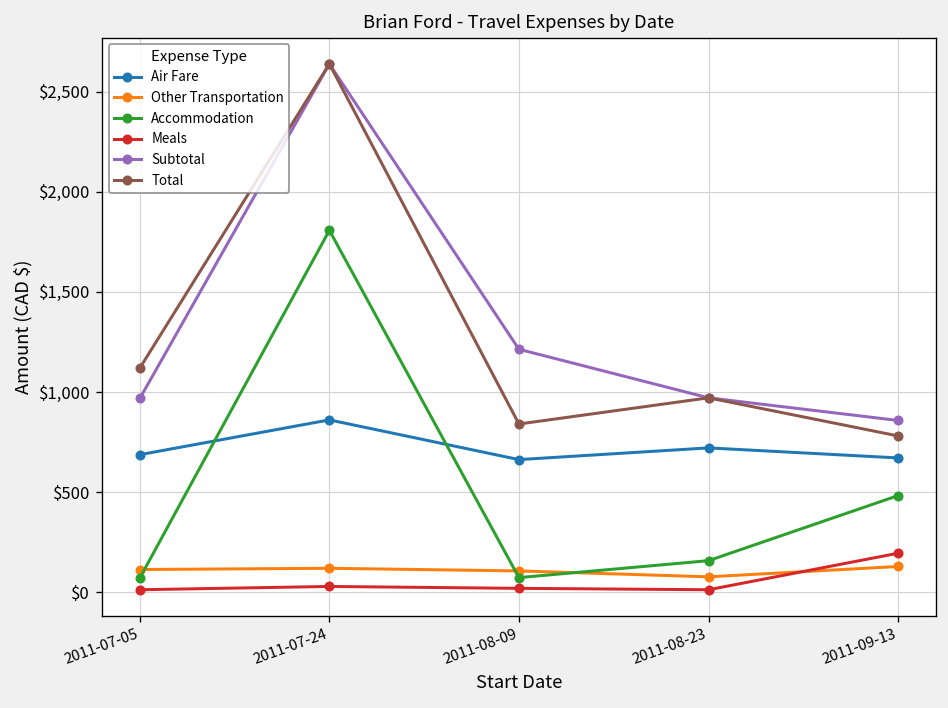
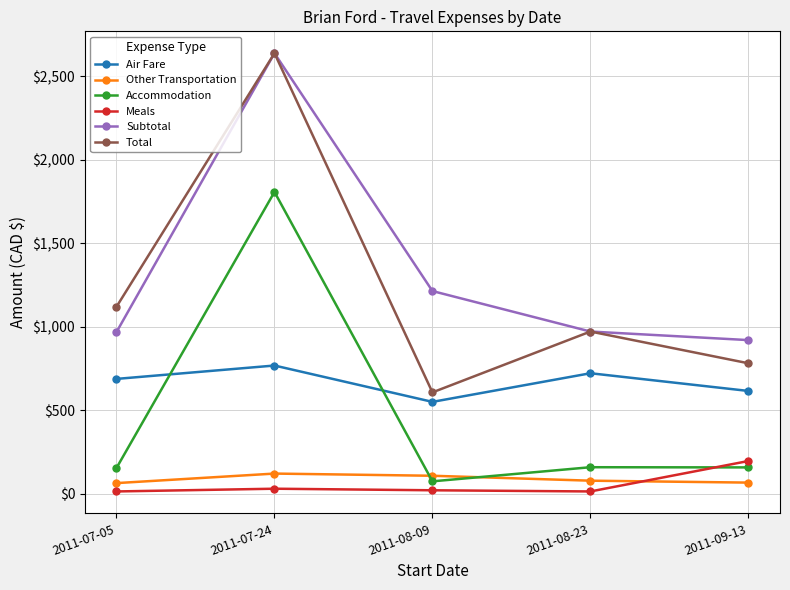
  {
    "Air Fare": {
      "2011-07-05": "$690",
-     "2011-07-24": "$860",
-     "2011-08-09": "$660",
+     "2011-07-24": "$770",
+     "2011-08-09": "$550",
      "2011-08-23": "$720",
-     "2011-09-13": "$670"
+     "2011-09-13": "$620"
    },
    "Other Transportation": {
-     "2011-07-05": "$110",
+     "2011-07-05": "$60",
      "2011-07-24": "$120",
      "2011-08-09": "$110",
      "2011-08-23": "$80",
-     "2011-09-13": "$130"
+     "2011-09-13": "$70"
    },
    "Accommodation": {
-     "2011-07-05": "$70",
+     "2011-07-05": "$150",
      "2011-07-24": "$1,810",
      "2011-08-09": "$70",
      "2011-08-23": "$160",
-     "2011-09-13": "$480"
+     "2011-09-13": "$160"
    },
    "Meals": {
      "2011-07-05": "$10",
      "2011-07-24": "$30",
      "2011-08-09": "$20",
      "2011-08-23": "$10",
      "2011-09-13": "$200"
    },
    "Subtotal": {
      "2011-07-05": "$970",
      "2011-08-09": "$1,210",
-     "2011-09-13": "$860"
+     "2011-09-13": "$920"
    },
    "Total": {
      "2011-07-05": "$1,120",
-     "2011-08-09": "$840",
+     "2011-08-09": "$610",
      "2011-09-13": "$780"
    }
  }
